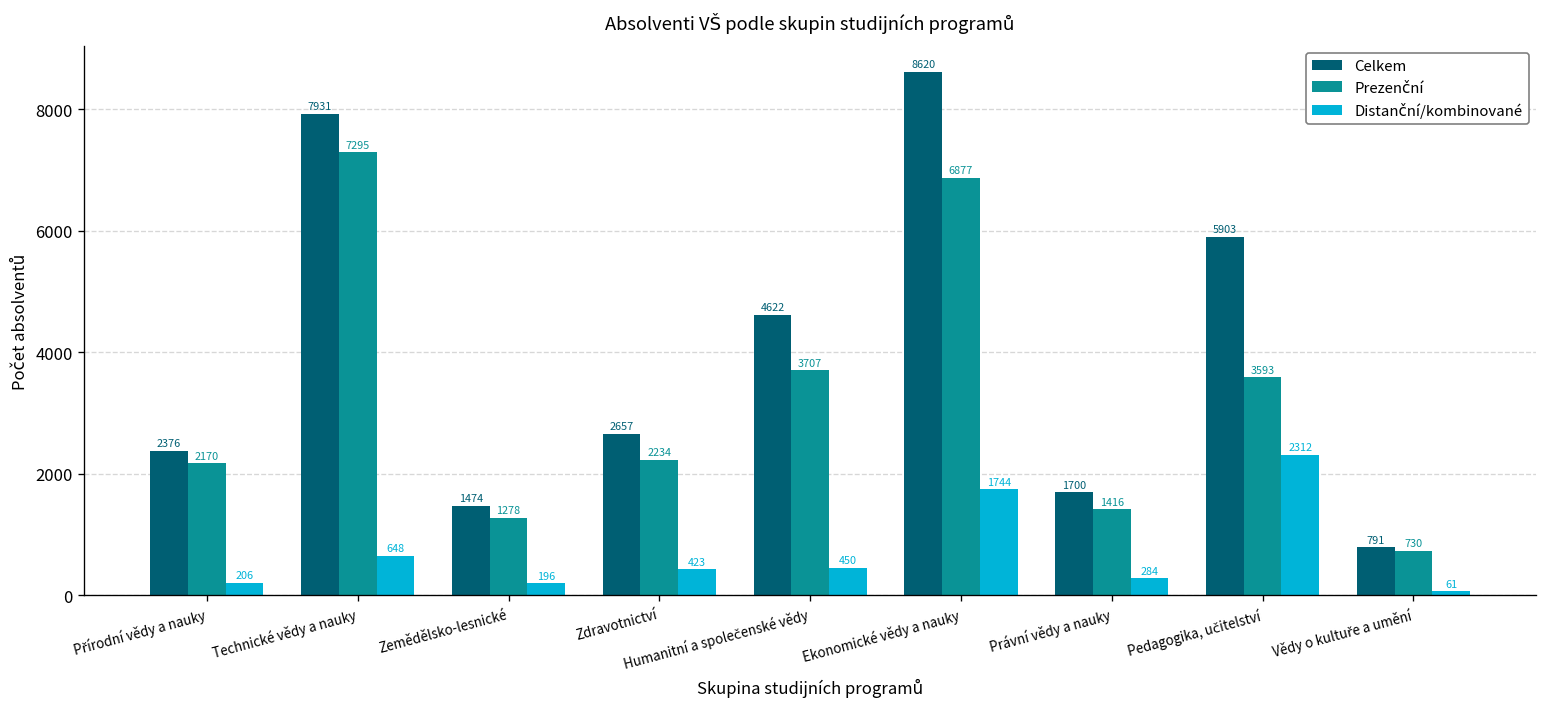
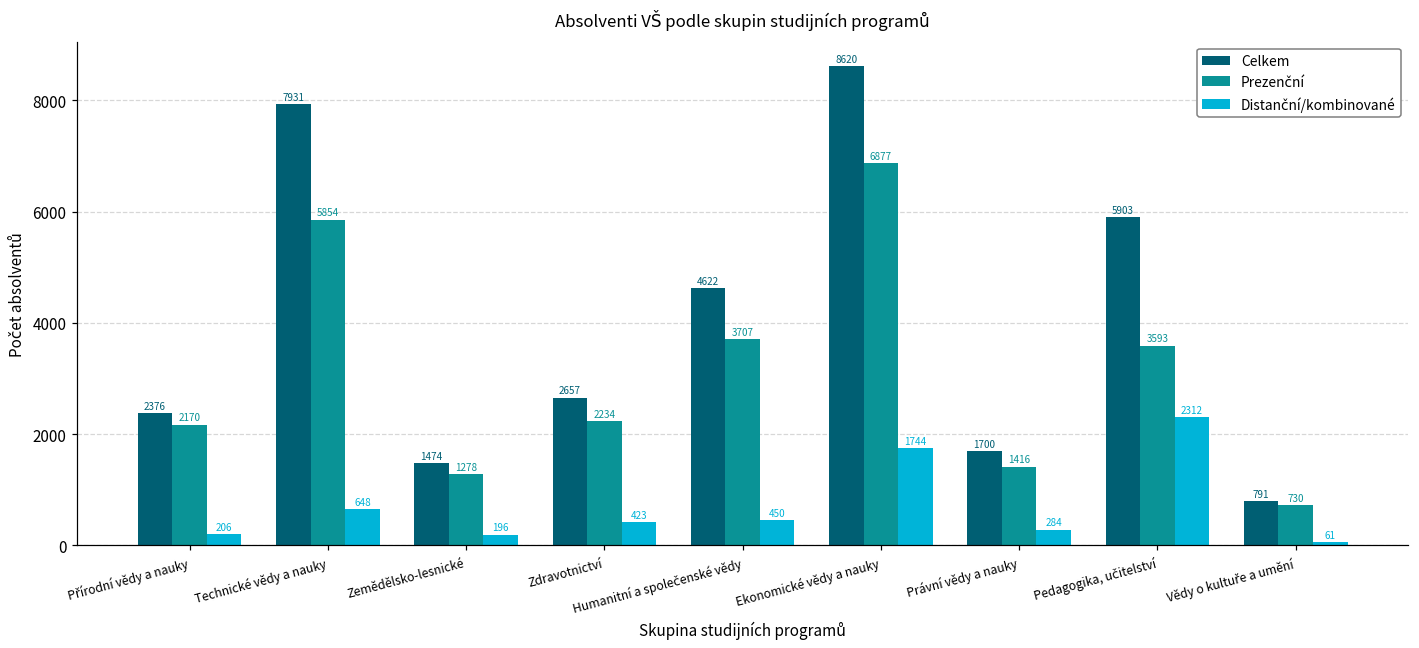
  {
    "Celkem": {
      "Přírodní vědy a nauky": 2376,
      "Technické vědy a nauky": 7931,
      "Zemědělsko-lesnické": 1474,
      "Zdravotnictví": 2657,
      "Humanitní a společenské vědy": 4622,
      "Ekonomické vědy a nauky": 8620,
      "Právní vědy a nauky": 1700,
      "Pedagogika, učitelství": 5903,
      "Vědy o kultuře a umění": 791
    },
    "Prezenční": {
      "Přírodní vědy a nauky": 2170,
-     "Technické vědy a nauky": 7295,
+     "Technické vědy a nauky": 5854,
      "Zemědělsko-lesnické": 1278,
      "Zdravotnictví": 2234,
      "Humanitní a společenské vědy": 3707,
      "Ekonomické vědy a nauky": 6877,
      "Právní vědy a nauky": 1416,
      "Pedagogika, učitelství": 3593,
      "Vědy o kultuře a umění": 730
    },
    "Distanční/kombinované": {
      "Přírodní vědy a nauky": 206,
      "Technické vědy a nauky": 648,
      "Zemědělsko-lesnické": 196,
      "Zdravotnictví": 423,
      "Humanitní a společenské vědy": 450,
      "Ekonomické vědy a nauky": 1744,
      "Právní vědy a nauky": 284,
      "Pedagogika, učitelství": 2312,
      "Vědy o kultuře a umění": 61
    }
  }
